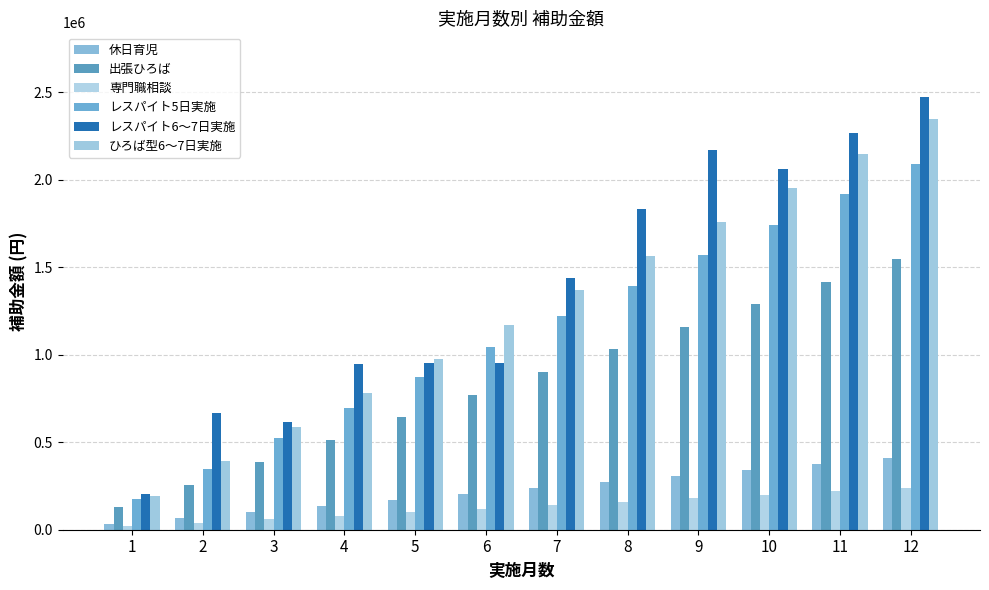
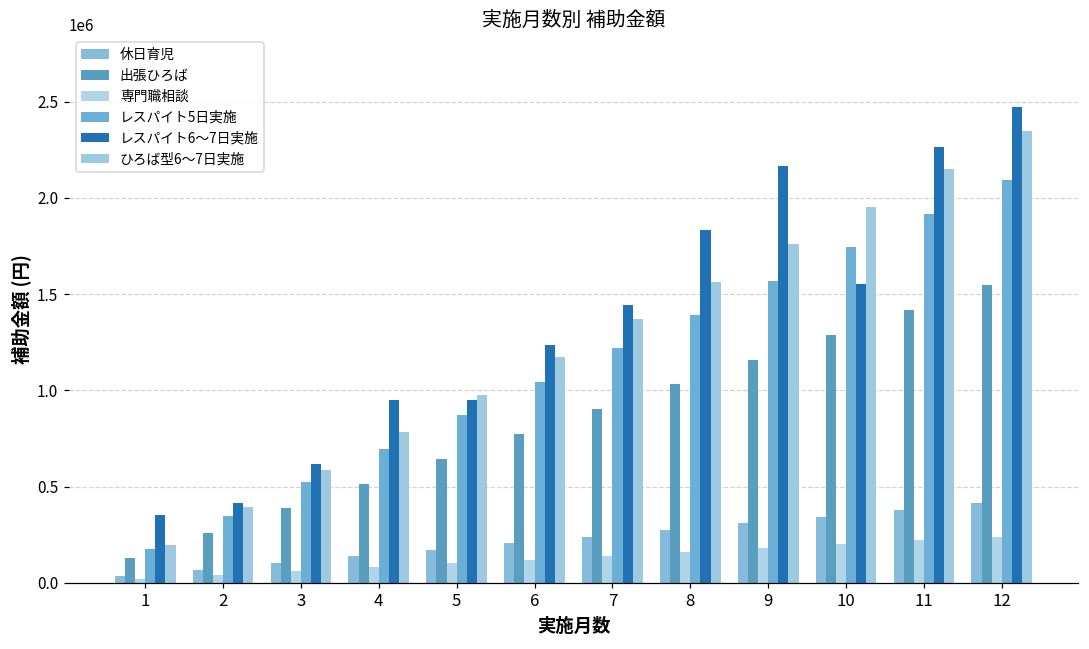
  {
    "レスパイト6〜7日実施": {
-     "1": 210000,
-     "2": 670000,
+     "1": 350000,
+     "2": 410000,
      "3": 620000,
      "4": 950000,
      "5": 950000,
-     "6": 960000,
+     "6": 1240000,
      "7": 1440000,
      "8": 1830000,
      "9": 2170000,
-     "10": 2060000,
+     "10": 1550000,
      "11": 2270000,
      "12": 2470000
    }
  }
